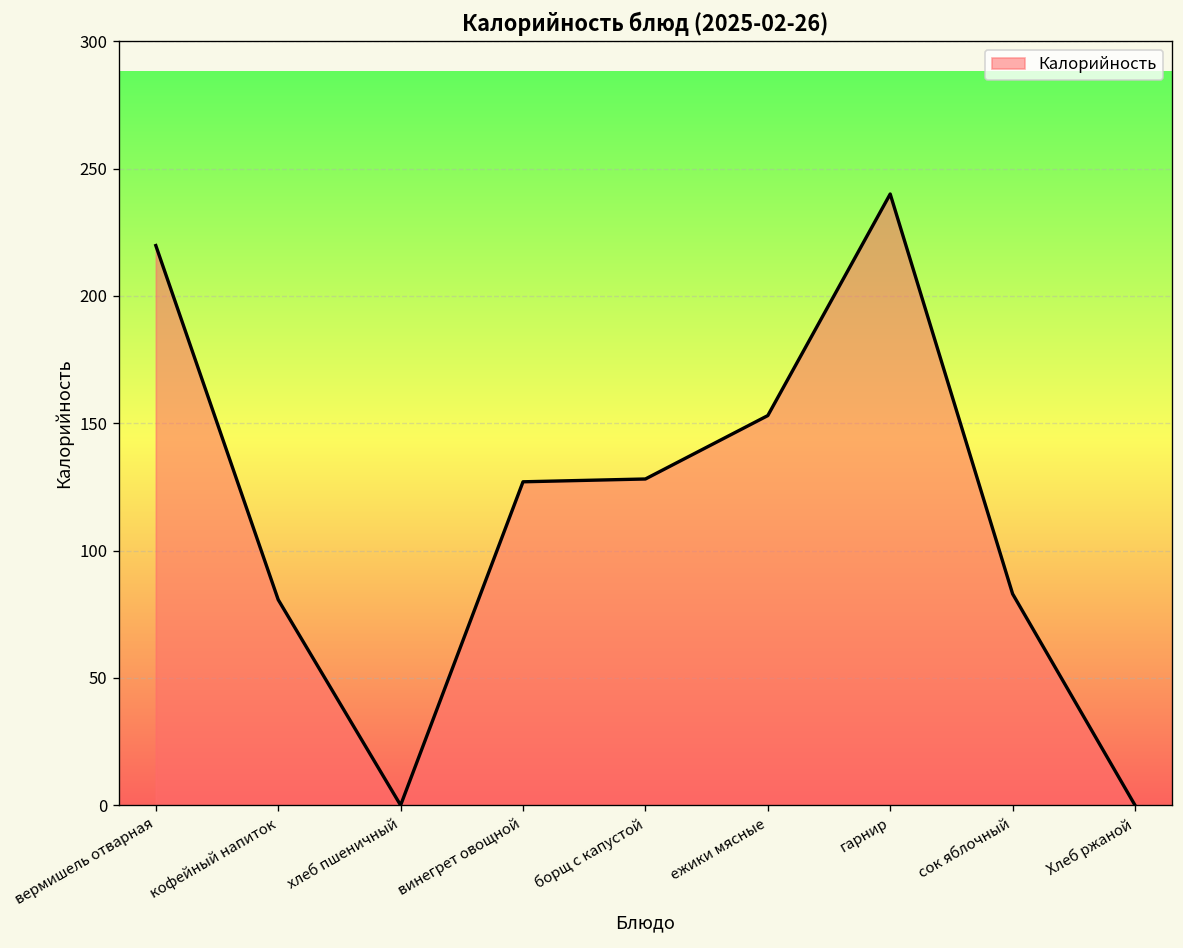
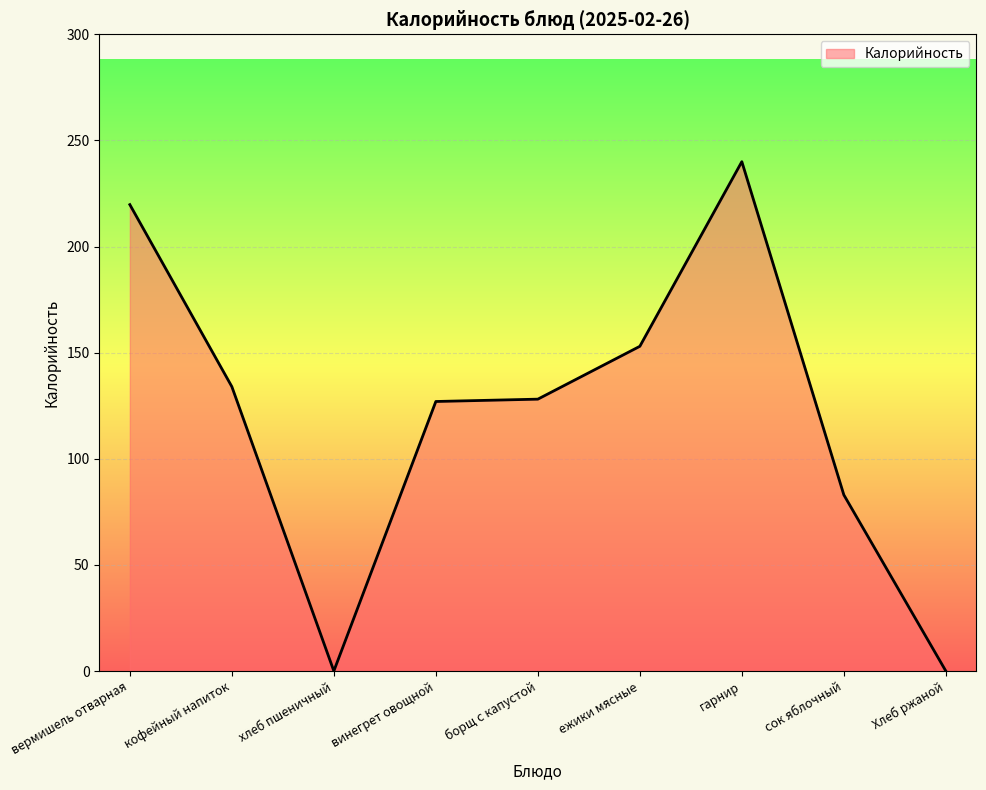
  {
    "вермишель отварная": 220,
-   "кофейный напиток": 81,
+   "кофейный напиток": 134,
    "хлеб пшеничный": 0,
    "винегрет овощной": 127,
    "борщ с капустой": 128,
    "ежики мясные": 153,
    "гарнир": 240,
    "сок яблочный": 83,
    "Хлеб ржаной": 0
  }
